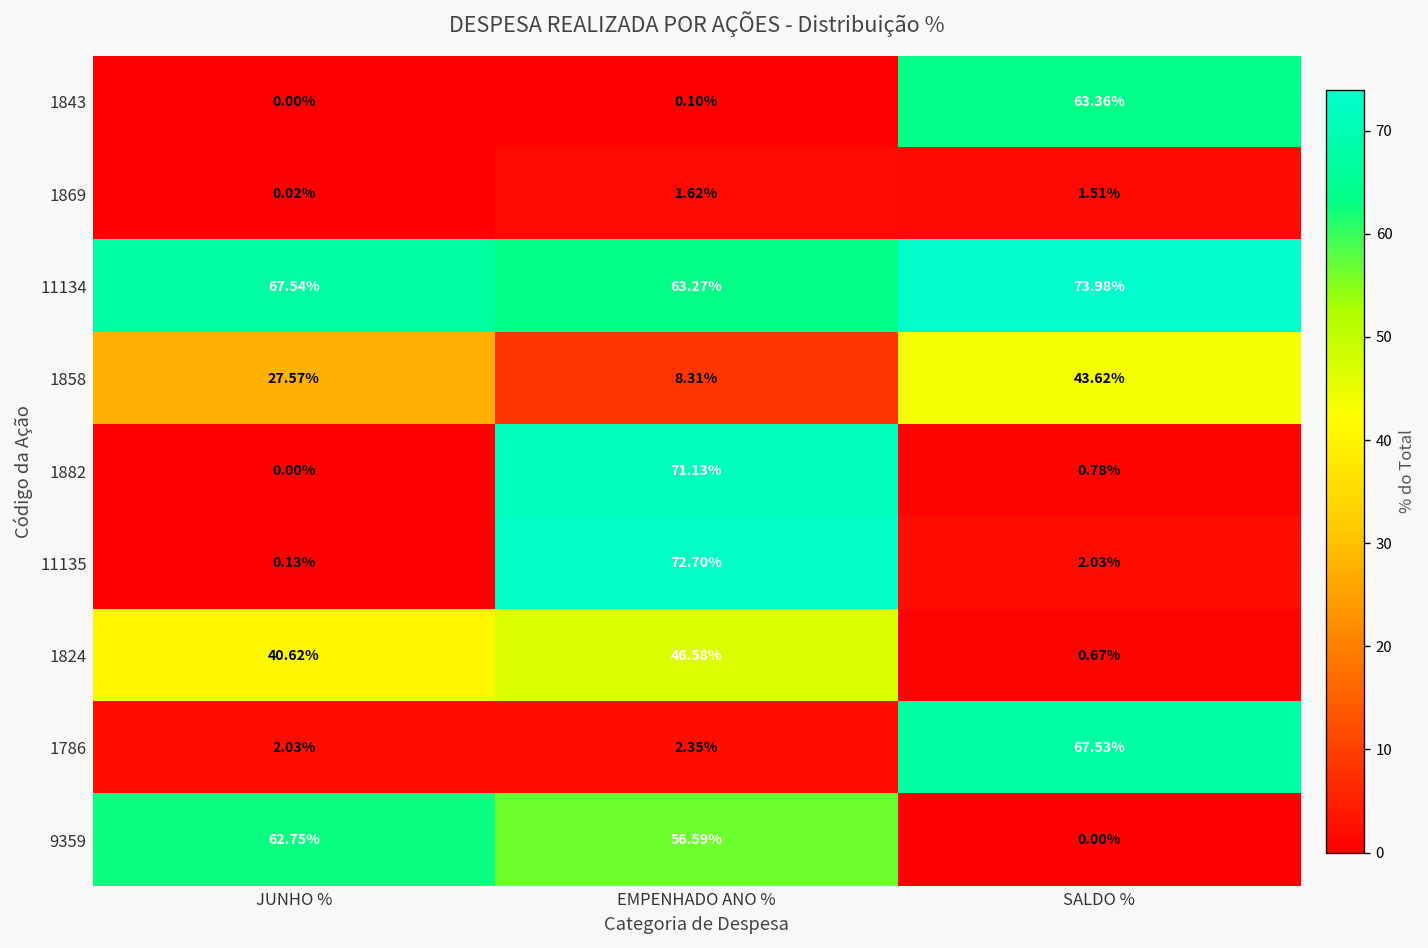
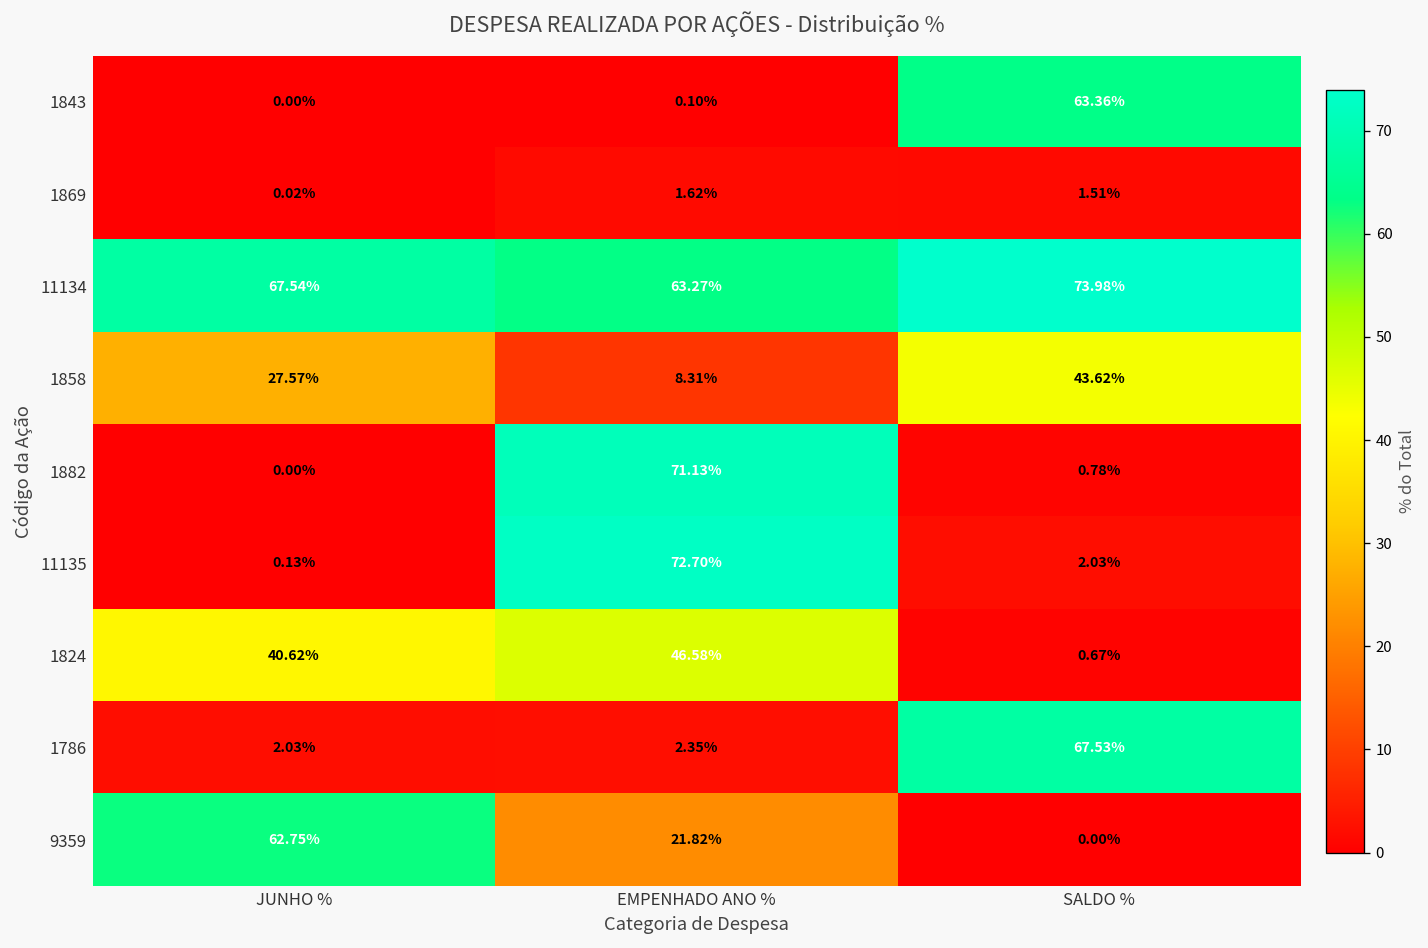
  {
    "1843": {
      "JUNHO %": "0.00%",
      "EMPENHADO ANO %": "0.10%",
      "SALDO %": "63.36%"
    },
    "1869": {
      "JUNHO %": "0.02%",
      "EMPENHADO ANO %": "1.62%",
      "SALDO %": "1.51%"
    },
    "11134": {
      "JUNHO %": "67.54%",
      "EMPENHADO ANO %": "63.27%",
      "SALDO %": "73.98%"
    },
    "1858": {
      "JUNHO %": "27.57%",
      "EMPENHADO ANO %": "8.31%",
      "SALDO %": "43.62%"
    },
    "1882": {
      "JUNHO %": "0.00%",
      "EMPENHADO ANO %": "71.13%",
      "SALDO %": "0.78%"
    },
    "11135": {
      "JUNHO %": "0.13%",
      "EMPENHADO ANO %": "72.70%",
      "SALDO %": "2.03%"
    },
    "1824": {
      "JUNHO %": "40.62%",
      "EMPENHADO ANO %": "46.58%",
      "SALDO %": "0.67%"
    },
    "1786": {
      "JUNHO %": "2.03%",
      "EMPENHADO ANO %": "2.35%",
      "SALDO %": "67.53%"
    },
    "9359": {
      "JUNHO %": "62.75%",
-     "EMPENHADO ANO %": "56.59%",
+     "EMPENHADO ANO %": "21.82%",
      "SALDO %": "0.00%"
    }
  }
